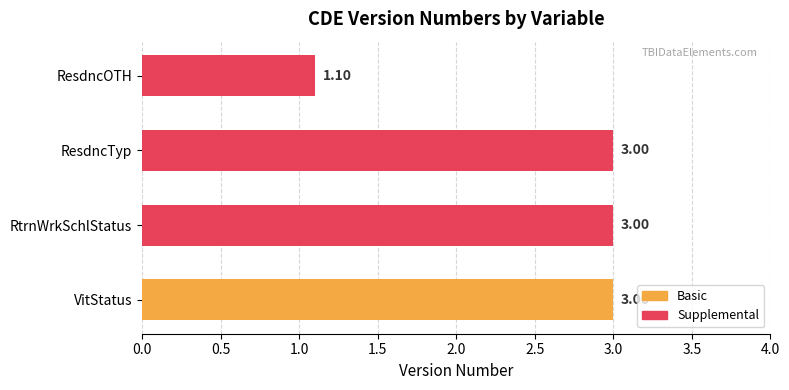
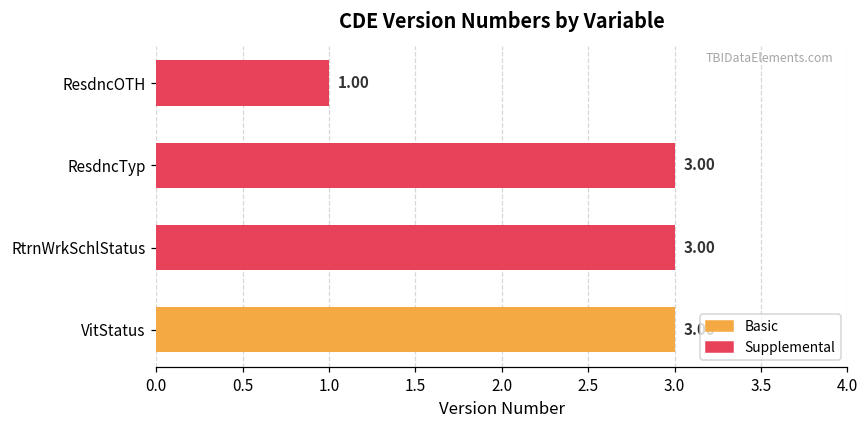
  {
-   "ResdncOTH": 1.10,
+   "ResdncOTH": 1.00,
    "ResdncTyp": 3.00,
    "RtrnWrkSchlStatus": 3.00
  }
